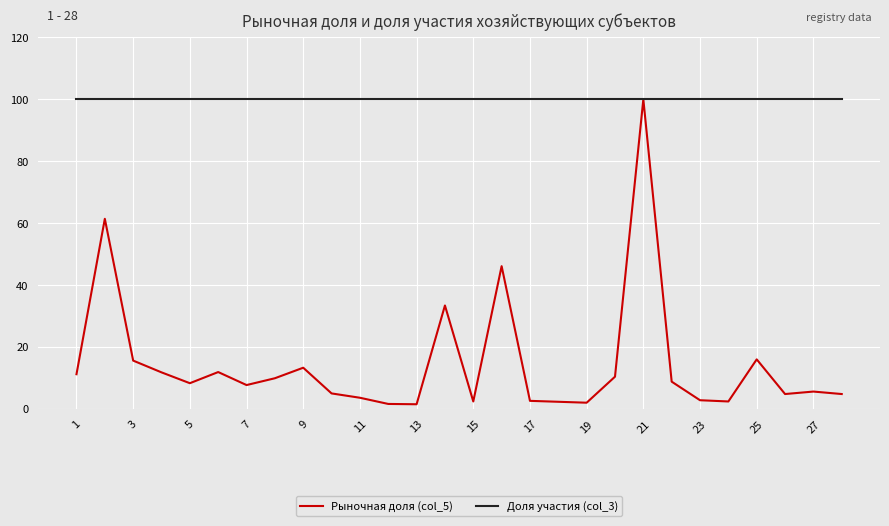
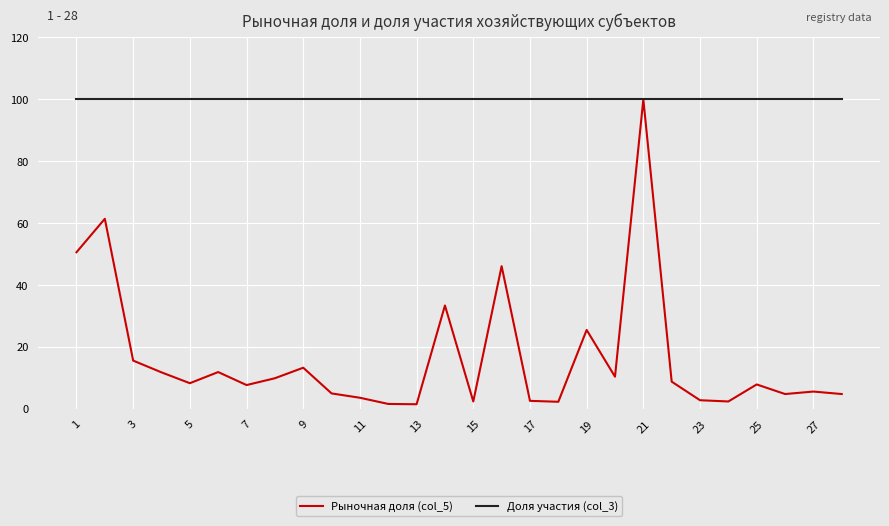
  {
    "Рыночная доля (col_5)": {
-     "1": 11,
+     "1": 51,
      "3": 16,
      "5": 8,
      "7": 8,
      "9": 13,
      "11": 4,
      "13": 2,
      "15": 2,
      "17": 3,
-     "19": 2,
+     "19": 26,
      "23": 3,
-     "25": 16,
+     "25": 8,
      "27": 6
    },
    "Доля участия (col_3)": {
      "1": 100,
      "3": 100,
      "5": 100,
      "7": 100,
      "9": 100,
      "11": 100,
      "13": 100,
      "15": 100,
      "17": 100,
      "19": 100,
      "23": 100,
      "25": 100,
      "27": 100
    }
  }
